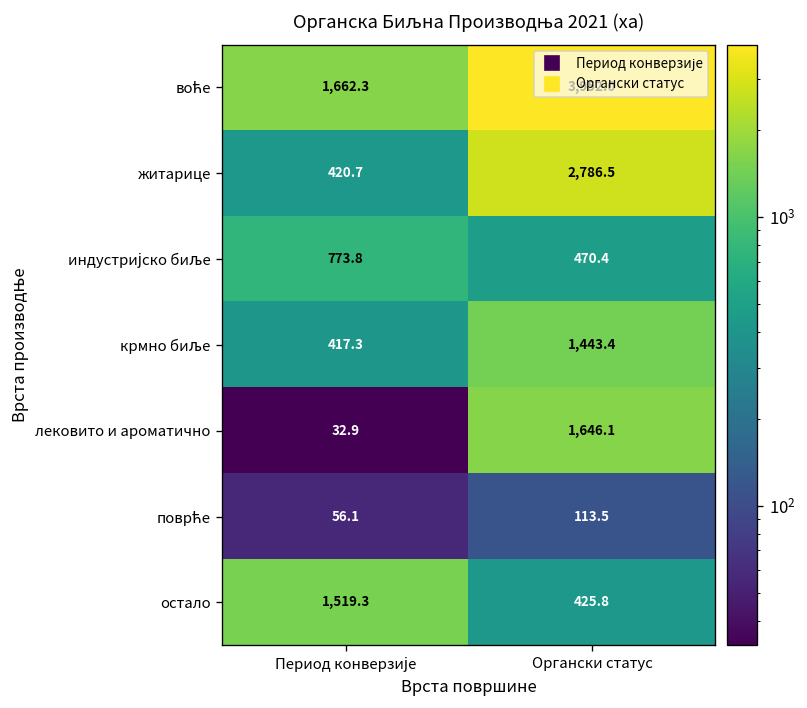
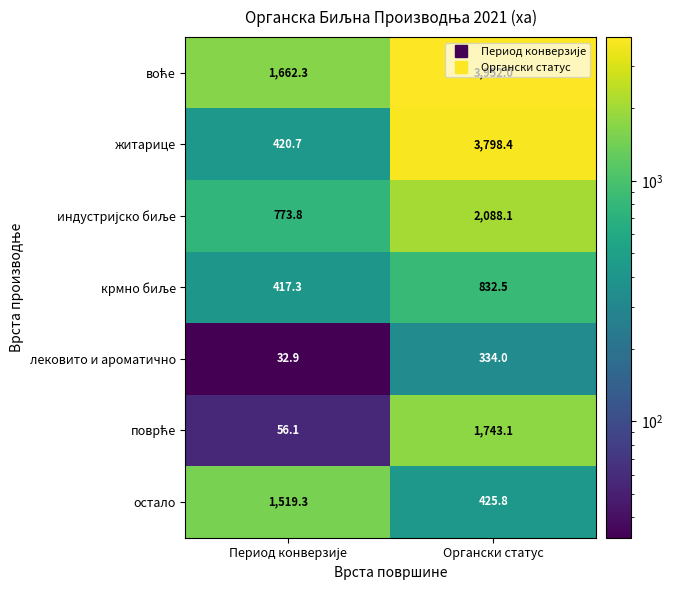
  {
    "воће": {
      "Период конверзије": "1,662.3"
    },
    "житарице": {
      "Период конверзије": "420.7",
-     "Органски статус": "2,786.5"
+     "Органски статус": "3,798.4"
    },
    "индустријско биље": {
      "Период конверзије": "773.8",
-     "Органски статус": "470.4"
+     "Органски статус": "2,088.1"
    },
    "крмно биље": {
      "Период конверзије": "417.3",
-     "Органски статус": "1,443.4"
+     "Органски статус": "832.5"
    },
    "лековито и ароматично": {
      "Период конверзије": "32.9",
-     "Органски статус": "1,646.1"
+     "Органски статус": "334.0"
    },
    "поврће": {
      "Период конверзије": "56.1",
-     "Органски статус": "113.5"
+     "Органски статус": "1,743.1"
    },
    "остало": {
      "Период конверзије": "1,519.3",
      "Органски статус": "425.8"
    }
  }
